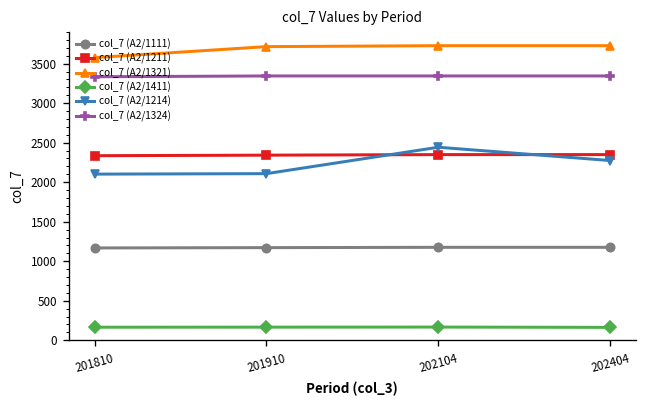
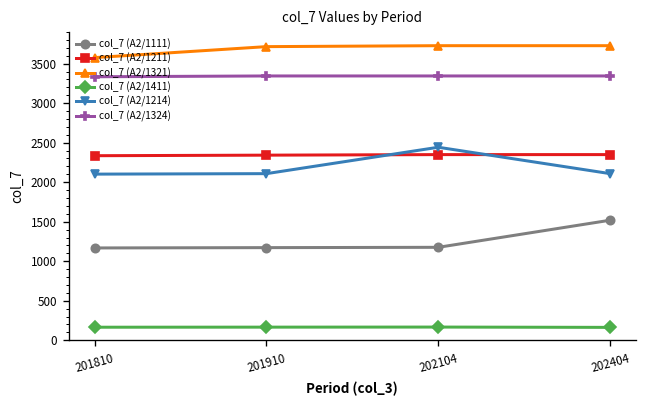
  {
    "col_7 (A2/1111)": {
      "201810": 1200,
      "201910": 1200,
      "202104": 1200,
-     "202404": 1200
+     "202404": 1500
    },
    "col_7 (A2/1211)": {
      "201810": 2300,
      "201910": 2300,
      "202104": 2300,
      "202404": 2300
    },
    "col_7 (A2/1321)": {
      "201810": 3600,
      "201910": 3700,
      "202104": 3700,
      "202404": 3700
    },
    "col_7 (A2/1411)": {
      "201810": 200,
      "201910": 200,
      "202104": 200,
      "202404": 200
    },
    "col_7 (A2/1214)": {
      "201810": 2100,
      "201910": 2100,
      "202104": 2400,
-     "202404": 2300
+     "202404": 2100
    },
    "col_7 (A2/1324)": {
      "201810": 3300,
      "201910": 3300,
      "202104": 3300,
      "202404": 3300
    }
  }
